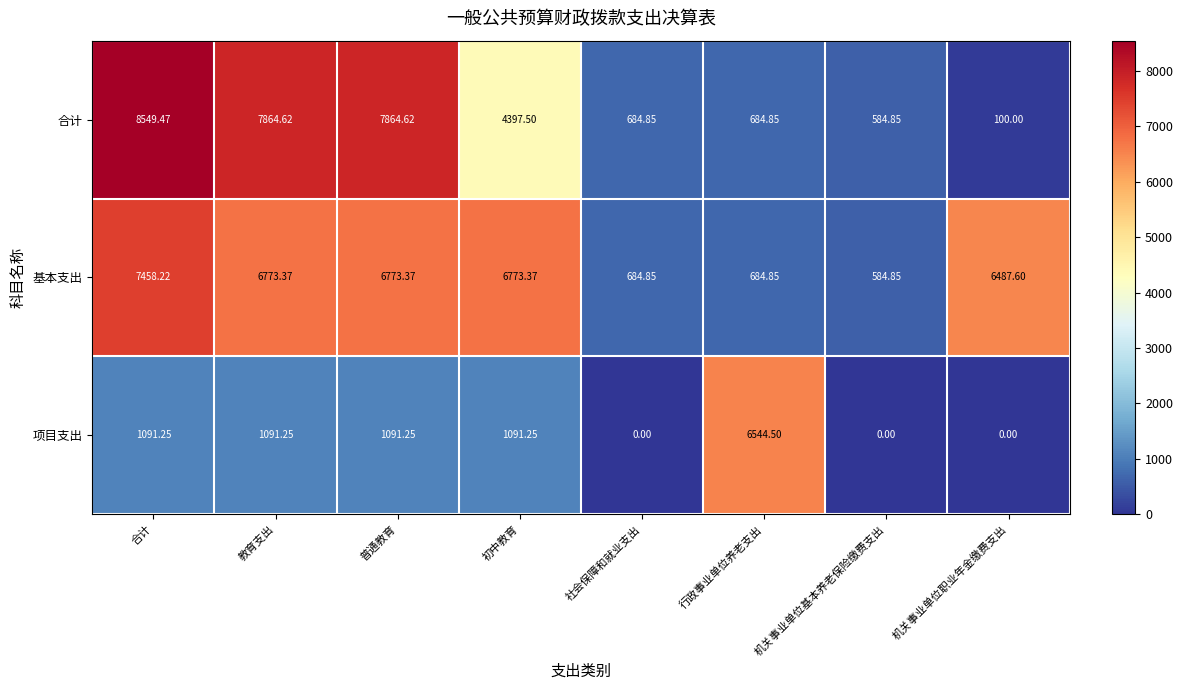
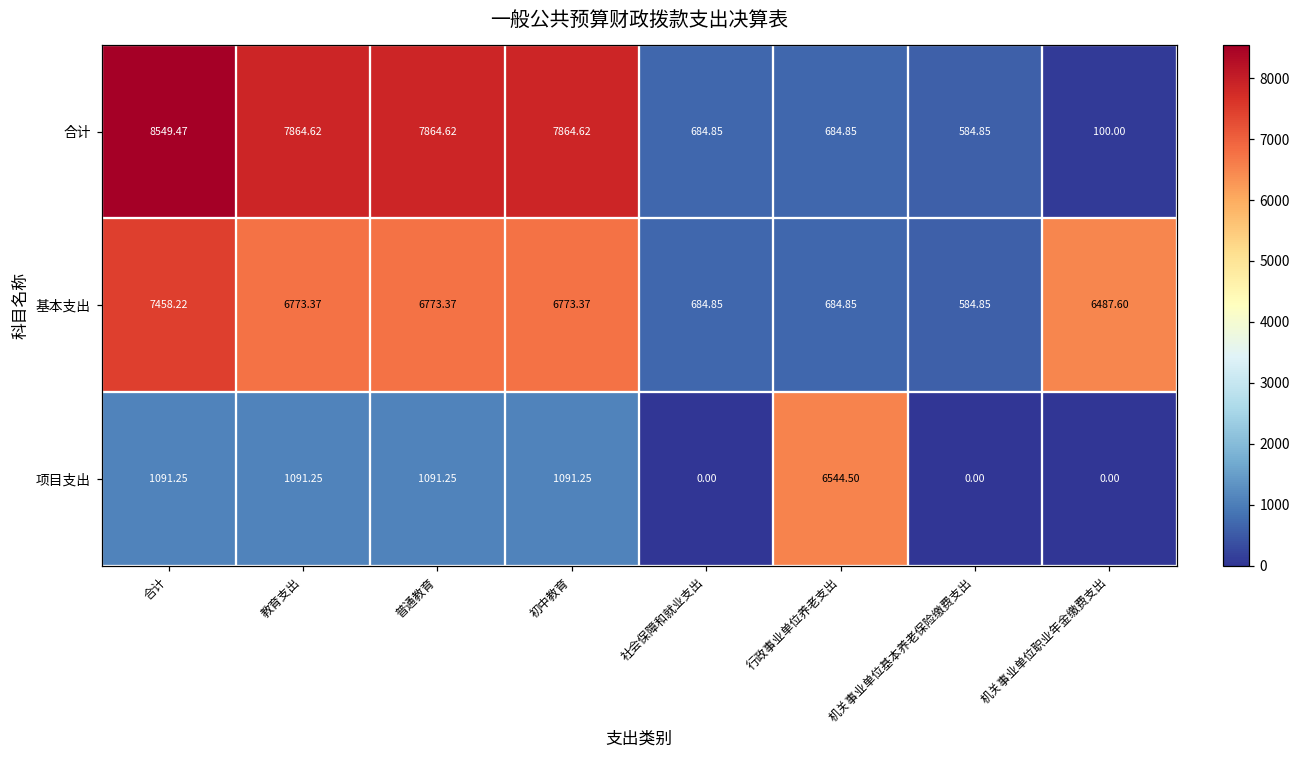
  {
    "合计": {
      "合计": 8549.47,
      "教育支出": 7864.62,
      "普通教育": 7864.62,
-     "初中教育": 4397.50,
+     "初中教育": 7864.62,
      "社会保障和就业支出": 684.85,
      "行政事业单位养老支出": 684.85,
      "机关事业单位基本养老保险缴费支出": 584.85,
      "机关事业单位职业年金缴费支出": 100.00
    },
    "基本支出": {
      "合计": 7458.22,
      "教育支出": 6773.37,
      "普通教育": 6773.37,
      "初中教育": 6773.37,
      "社会保障和就业支出": 684.85,
      "行政事业单位养老支出": 684.85,
      "机关事业单位基本养老保险缴费支出": 584.85,
      "机关事业单位职业年金缴费支出": 6487.60
    },
    "项目支出": {
      "合计": 1091.25,
      "教育支出": 1091.25,
      "普通教育": 1091.25,
      "初中教育": 1091.25,
      "社会保障和就业支出": 0.00,
      "行政事业单位养老支出": 6544.50,
      "机关事业单位基本养老保险缴费支出": 0.00,
      "机关事业单位职业年金缴费支出": 0.00
    }
  }
